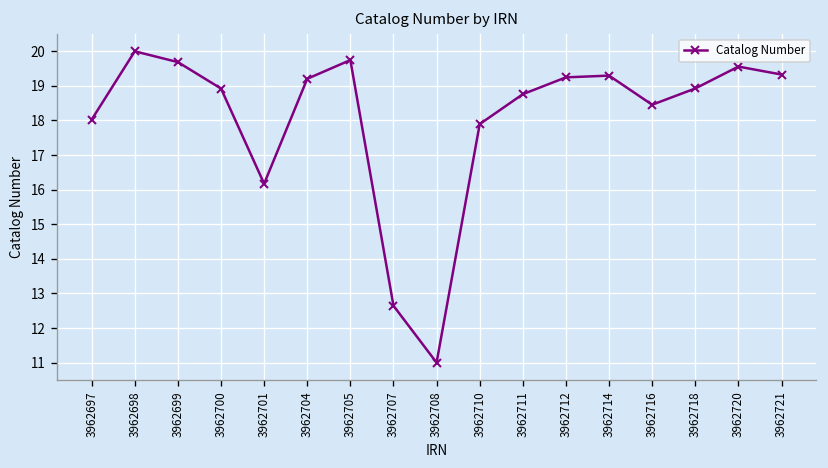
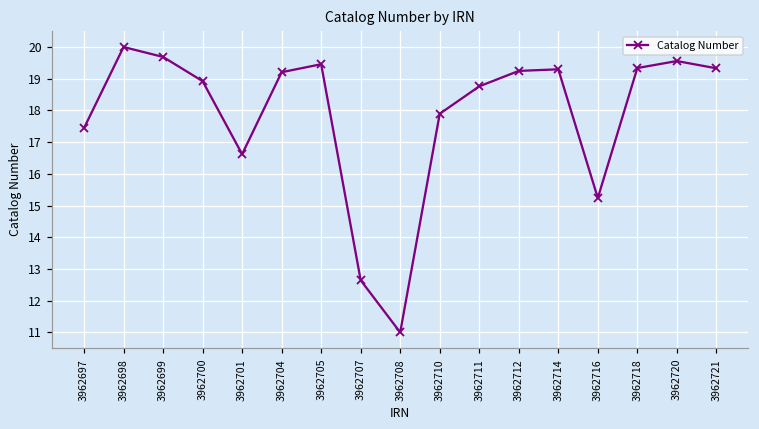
  {
-   "3962697": 18.0,
+   "3962697": 17.4,
    "3962698": 20.0,
    "3962699": 19.7,
    "3962700": 18.9,
-   "3962701": 16.2,
+   "3962701": 16.6,
    "3962704": 19.2,
-   "3962705": 19.7,
+   "3962705": 19.5,
    "3962707": 12.6,
    "3962708": 11.0,
    "3962710": 17.9,
    "3962711": 18.8,
    "3962712": 19.2,
    "3962714": 19.3,
-   "3962716": 18.5,
-   "3962718": 18.9,
+   "3962716": 15.2,
+   "3962718": 19.3,
    "3962720": 19.6,
    "3962721": 19.3
  }
